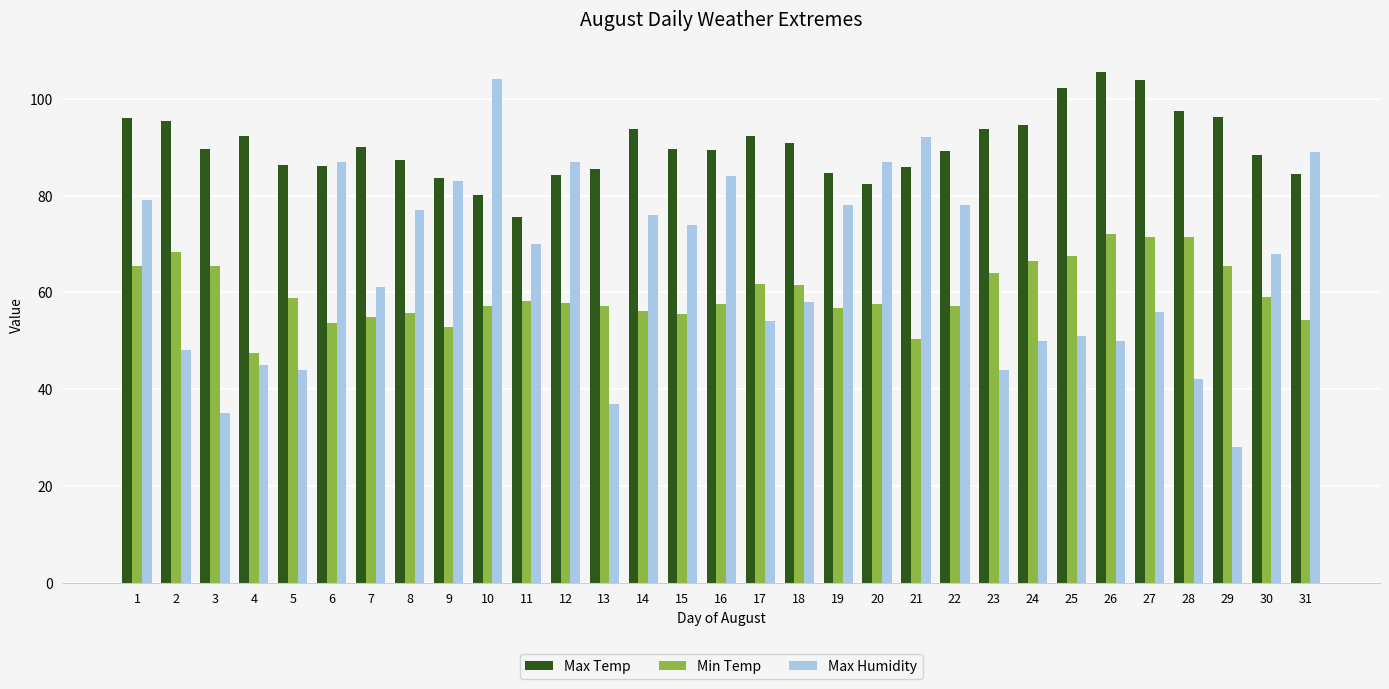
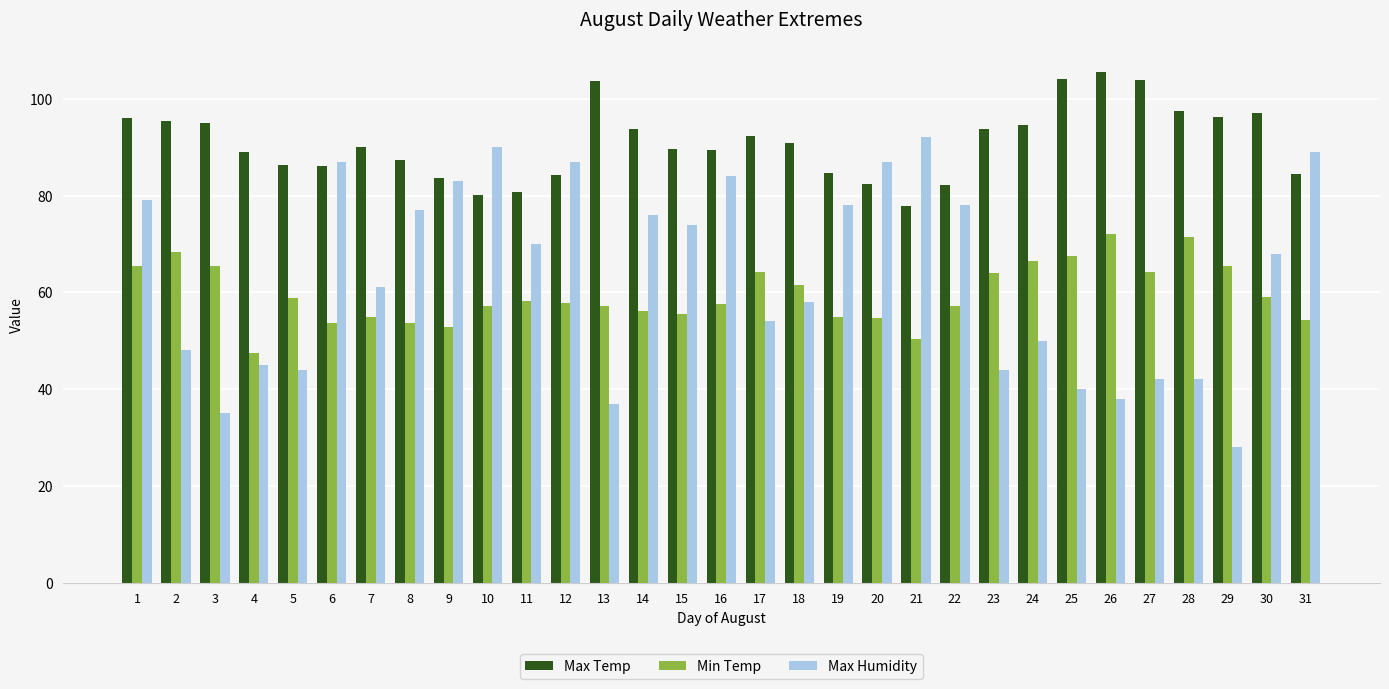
  {
    "Max Temp": {
      "1": 96,
      "2": 95,
-     "3": 90,
-     "4": 92,
+     "3": 95,
+     "4": 89,
      "5": 86,
      "6": 86,
      "7": 90,
      "8": 87,
      "9": 84,
      "10": 80,
-     "11": 76,
+     "11": 81,
      "12": 84,
-     "13": 86,
+     "13": 104,
      "14": 94,
      "15": 90,
      "16": 89,
      "17": 92,
      "18": 91,
      "19": 85,
      "20": 82,
-     "21": 86,
-     "22": 89,
+     "21": 78,
+     "22": 82,
      "23": 94,
      "24": 95,
-     "25": 102,
+     "25": 104,
      "26": 106,
      "27": 104,
      "28": 98,
      "29": 96,
-     "30": 88,
+     "30": 97,
      "31": 84
    },
    "Min Temp": {
      "1": 66,
      "2": 68,
      "3": 66,
      "4": 48,
      "5": 59,
      "6": 54,
      "7": 55,
-     "8": 56,
+     "8": 54,
      "9": 53,
      "10": 57,
      "11": 58,
      "12": 58,
      "13": 57,
      "14": 56,
      "15": 56,
      "16": 58,
-     "17": 62,
+     "17": 64,
      "18": 62,
-     "19": 57,
-     "20": 58,
+     "19": 55,
+     "20": 55,
      "21": 50,
      "22": 57,
      "23": 64,
      "24": 66,
      "25": 68,
      "26": 72,
-     "27": 71,
+     "27": 64,
      "28": 71,
      "29": 66,
      "30": 59,
      "31": 54
    },
    "Max Humidity": {
      "1": 79,
      "2": 48,
      "3": 35,
      "4": 45,
      "5": 44,
      "6": 87,
      "7": 61,
      "8": 77,
      "9": 83,
-     "10": 104,
+     "10": 90,
      "11": 70,
      "12": 87,
      "13": 37,
      "14": 76,
      "15": 74,
      "16": 84,
      "17": 54,
      "18": 58,
      "19": 78,
      "20": 87,
      "21": 92,
      "22": 78,
      "23": 44,
      "24": 50,
-     "25": 51,
-     "26": 50,
-     "27": 56,
+     "25": 40,
+     "26": 38,
+     "27": 42,
      "28": 42,
      "29": 28,
      "30": 68,
      "31": 89
    }
  }
